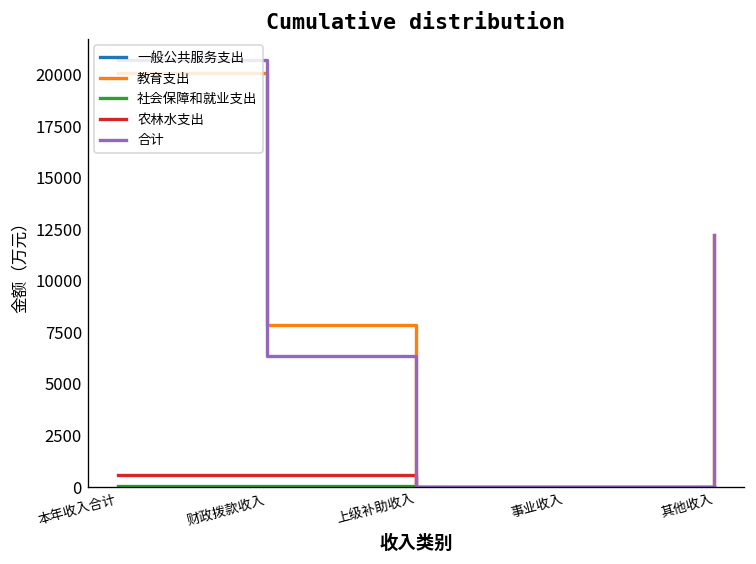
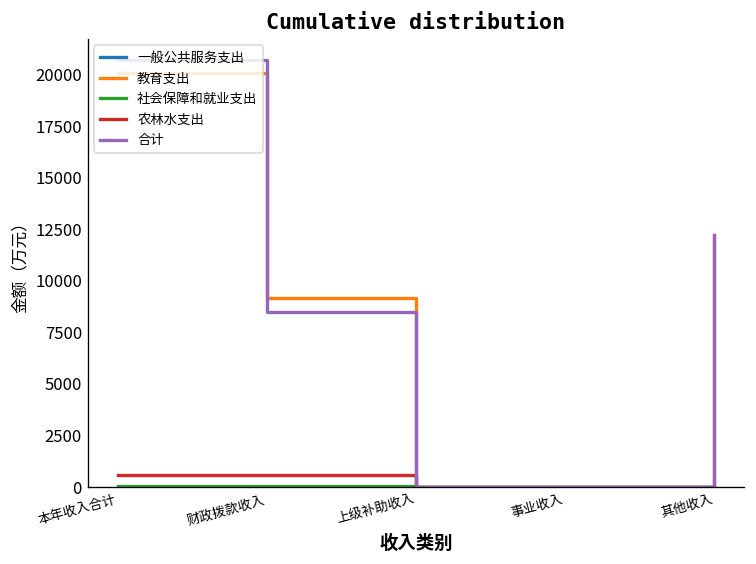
  {
    "教育支出": {
-     "财政拨款收入": 7800
+     "财政拨款收入": 9200
    },
    "农林水支出": {
      "本年收入合计": 600,
      "财政拨款收入": 600
    },
    "合计": {
-     "财政拨款收入": 6300
+     "财政拨款收入": 8500
    }
  }
